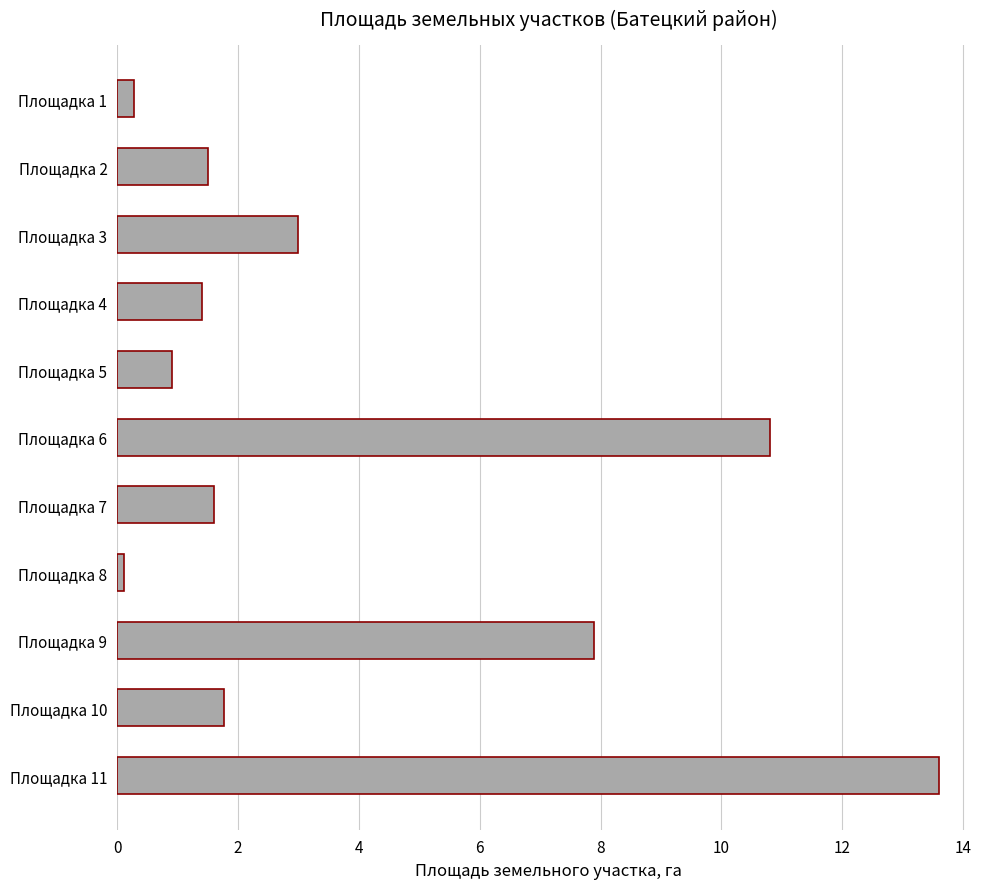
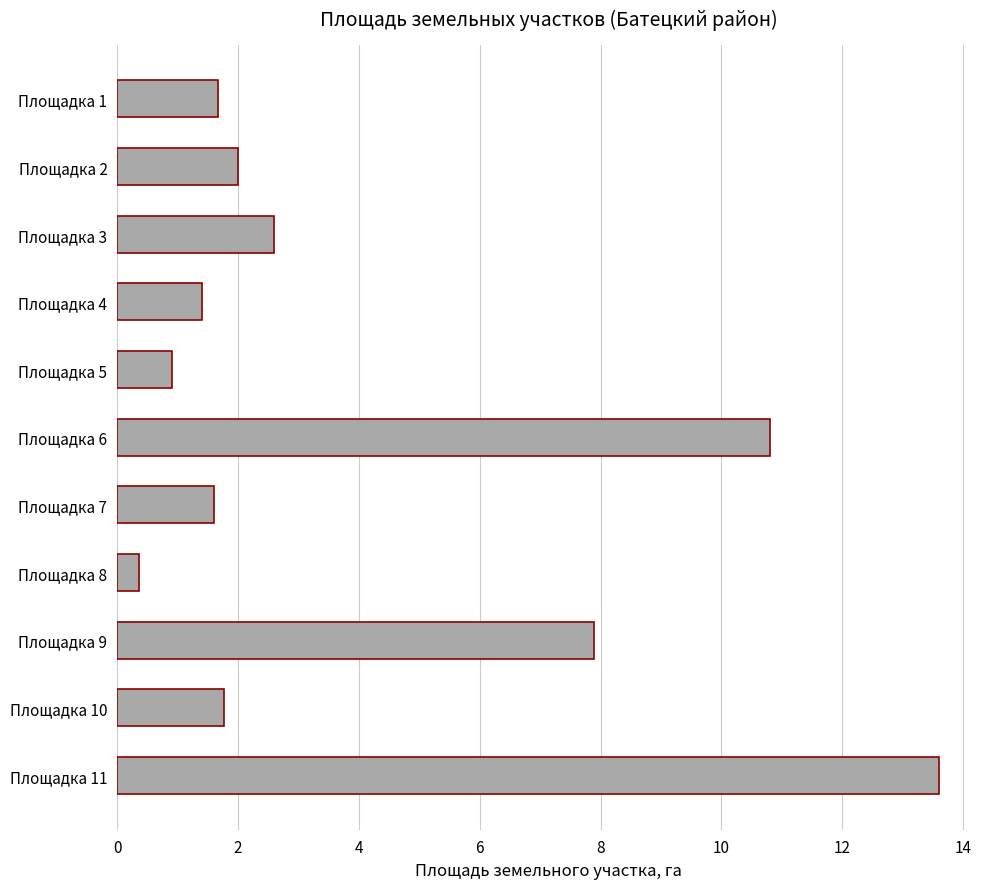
  {
-   "Площадка 1": 0.3,
-   "Площадка 2": 1.5,
-   "Площадка 3": 3.0,
+   "Площадка 1": 1.7,
+   "Площадка 2": 2.0,
+   "Площадка 3": 2.6,
    "Площадка 4": 1.4,
    "Площадка 5": 0.9,
    "Площадка 6": 10.8,
    "Площадка 7": 1.6,
-   "Площадка 8": 0.1,
+   "Площадка 8": 0.4,
    "Площадка 9": 7.9,
    "Площадка 10": 1.8,
    "Площадка 11": 13.6
  }
